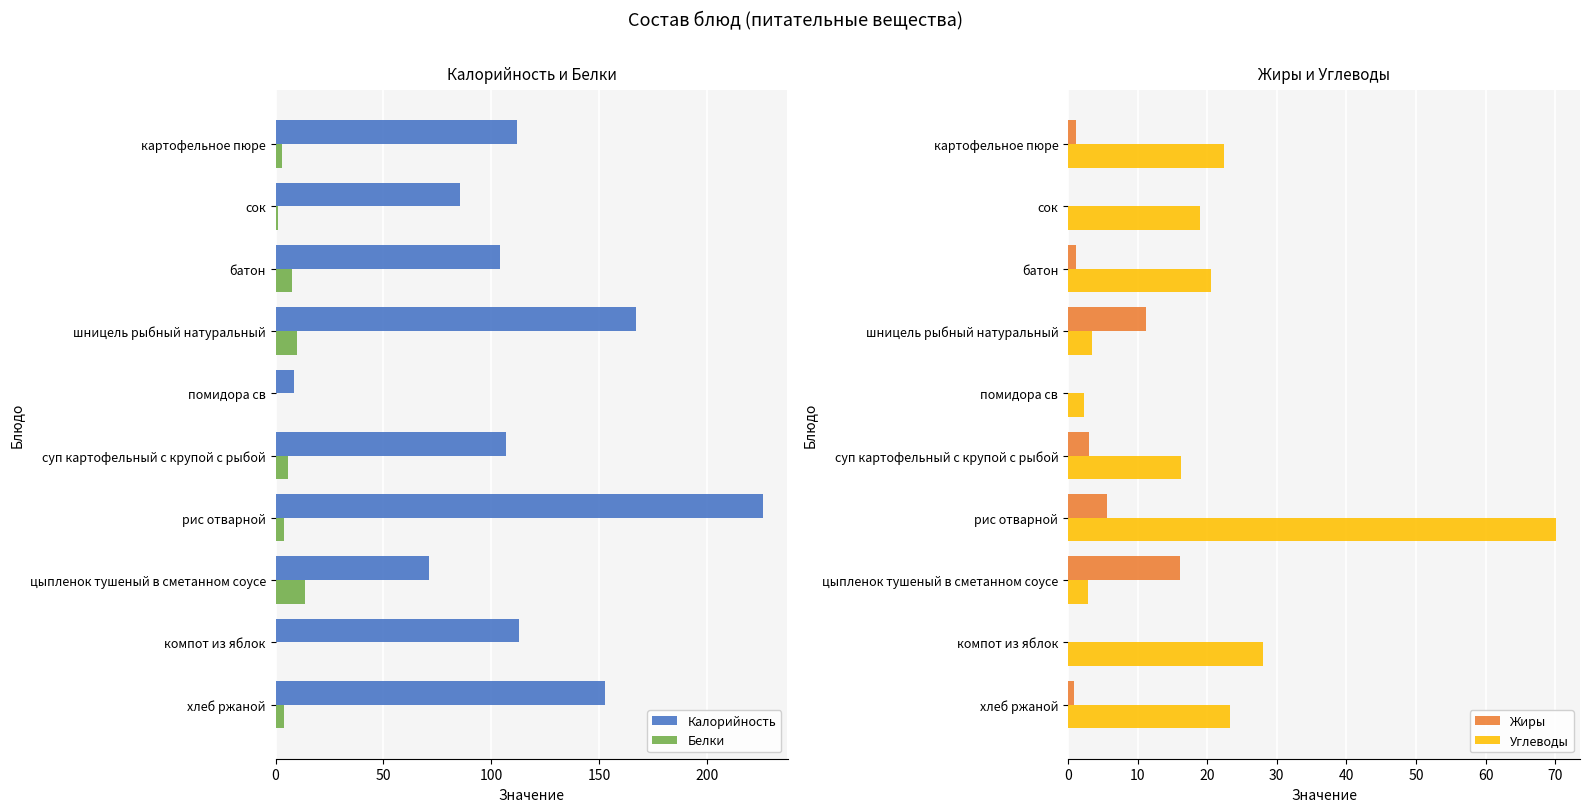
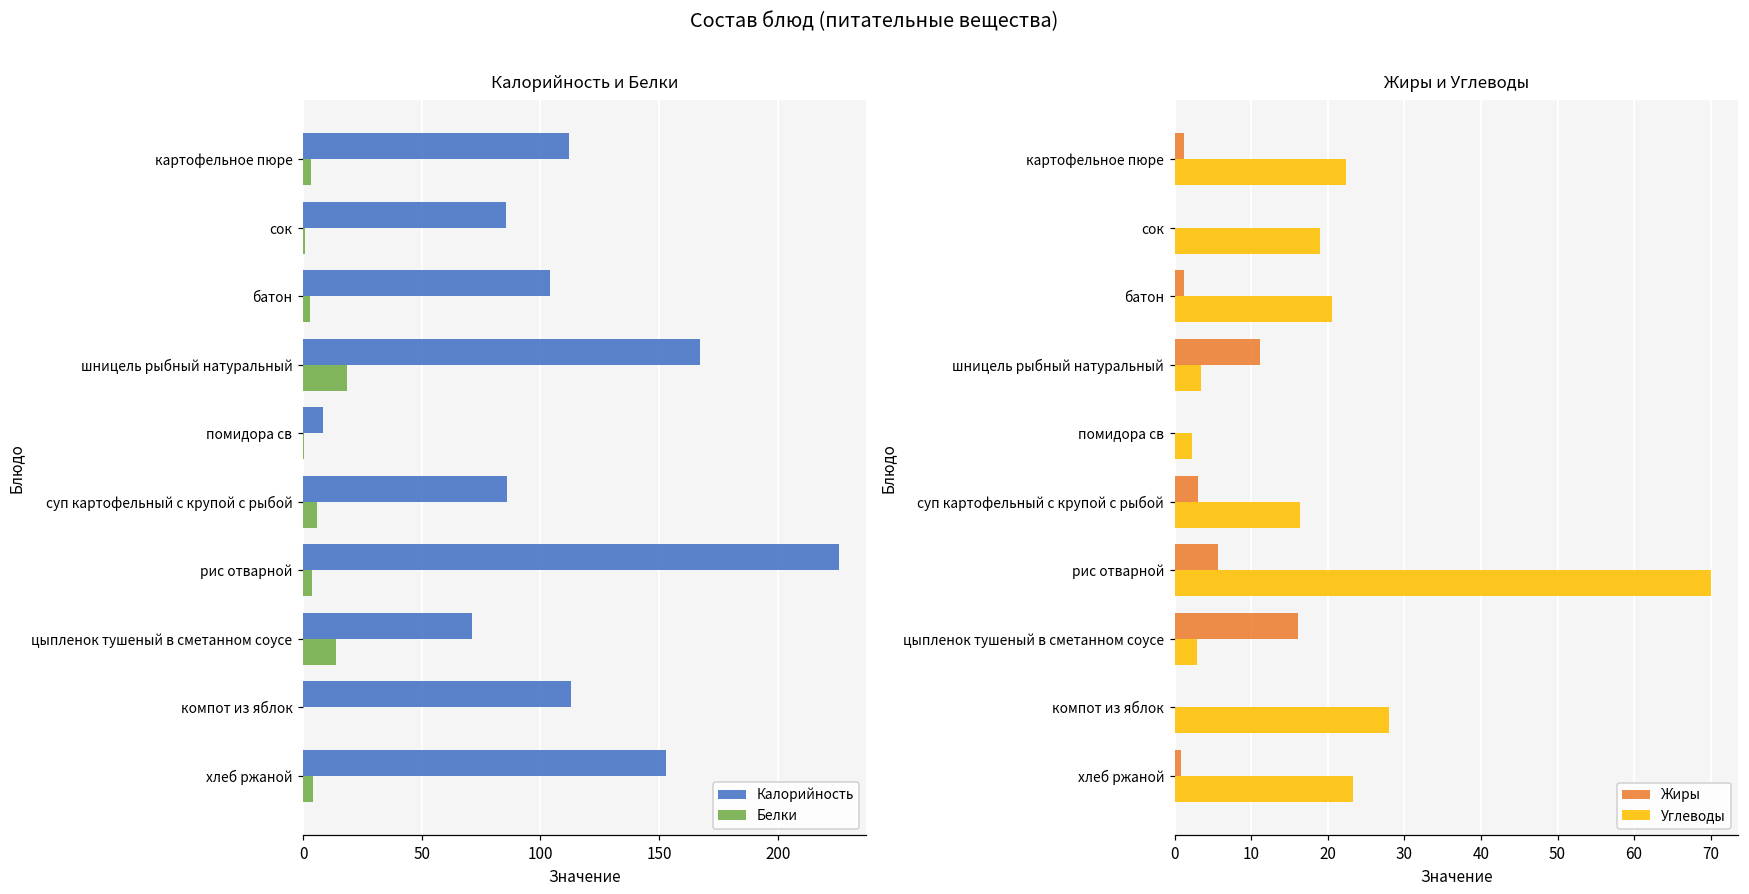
  {
    "Калорийность и Белки": {
      "Калорийность": {
        "картофельное пюре": 112,
        "сок": 85,
        "батон": 104,
        "шницель рыбный натуральный": 167,
        "помидора св": 8,
-       "суп картофельный с крупой с рыбой": 107,
+       "суп картофельный с крупой с рыбой": 86,
        "рис отварной": 226,
        "цыпленок тушеный в сметанном соусе": 71,
        "компот из яблок": 113,
        "хлеб ржаной": 153
      },
      "Белки": {
        "картофельное пюре": 3,
-       "батон": 8,
-       "шницель рыбный натуральный": 10,
+       "батон": 3,
+       "шницель рыбный натуральный": 19,
        "суп картофельный с крупой с рыбой": 6,
        "рис отварной": 4,
        "цыпленок тушеный в сметанном соусе": 14,
        "компот из яблок": 0,
        "хлеб ржаной": 4
      }
    },
    "Жиры и Углеводы": {
      "Жиры": {
        "картофельное пюре": 1,
        "сок": 0,
        "батон": 1,
        "шницель рыбный натуральный": 11,
        "помидора св": 0,
        "суп картофельный с крупой с рыбой": 3,
        "рис отварной": 6,
        "цыпленок тушеный в сметанном соусе": 16,
        "компот из яблок": 0,
        "хлеб ржаной": 1
      },
      "Углеводы": {
        "картофельное пюре": 22,
        "сок": 19,
        "батон": 21,
        "шницель рыбный натуральный": 3,
        "помидора св": 2,
        "суп картофельный с крупой с рыбой": 16,
        "рис отварной": 70,
        "цыпленок тушеный в сметанном соусе": 3,
        "компот из яблок": 28,
        "хлеб ржаной": 23
      }
    }
  }
